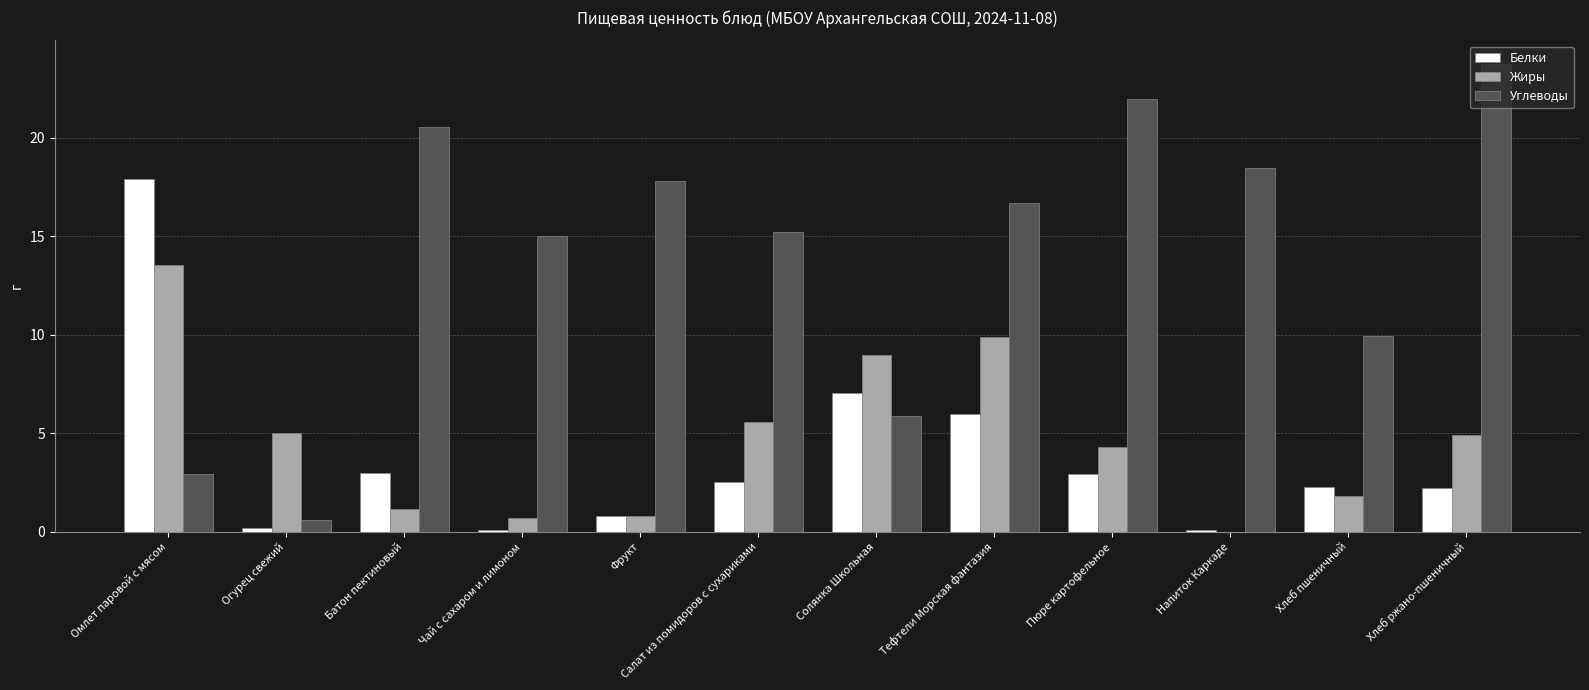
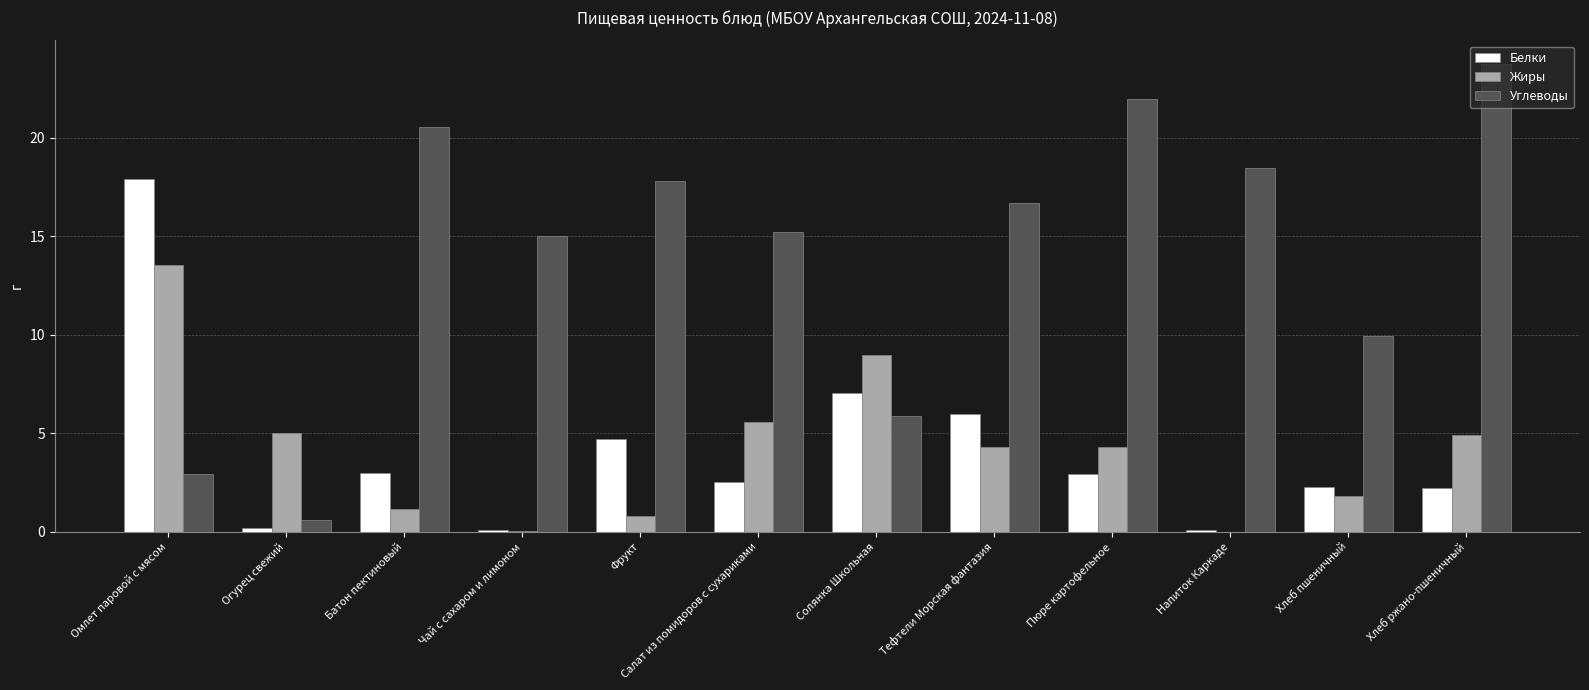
  {
    "Белки": {
      "Омлет паровой с мясом": 17.9,
      "Огурец свежий": 0.2,
      "Батон пектиновый": 3.0,
-     "Фрукт": 0.8,
+     "Фрукт": 4.7,
      "Салат из помидоров с сухариками": 2.5,
      "Солянка Школьная": 7.0,
      "Тефтели Морская фантазия": 6.0,
      "Пюре картофельное": 2.9,
      "Хлеб пшеничный": 2.3,
      "Хлеб ржано-пшеничный": 2.2
    },
    "Жиры": {
      "Омлет паровой с мясом": 13.5,
      "Огурец свежий": 5.0,
      "Батон пектиновый": 1.2,
-     "Чай с сахаром и лимоном": 0.7,
+     "Чай с сахаром и лимоном": 0.0,
      "Фрукт": 0.8,
      "Салат из помидоров с сухариками": 5.6,
      "Солянка Школьная": 9.0,
-     "Тефтели Морская фантазия": 9.9,
+     "Тефтели Морская фантазия": 4.3,
      "Пюре картофельное": 4.3,
      "Напиток Каркаде": 0.0,
      "Хлеб пшеничный": 1.8,
      "Хлеб ржано-пшеничный": 4.9
    },
    "Углеводы": {
      "Омлет паровой с мясом": 2.9,
      "Огурец свежий": 0.6,
      "Батон пектиновый": 20.6,
      "Чай с сахаром и лимоном": 15.0,
      "Фрукт": 17.8,
      "Салат из помидоров с сухариками": 15.2,
      "Солянка Школьная": 5.9,
      "Тефтели Морская фантазия": 16.7,
      "Пюре картофельное": 22.0,
      "Напиток Каркаде": 18.5,
      "Хлеб пшеничный": 10.0
    }
  }
